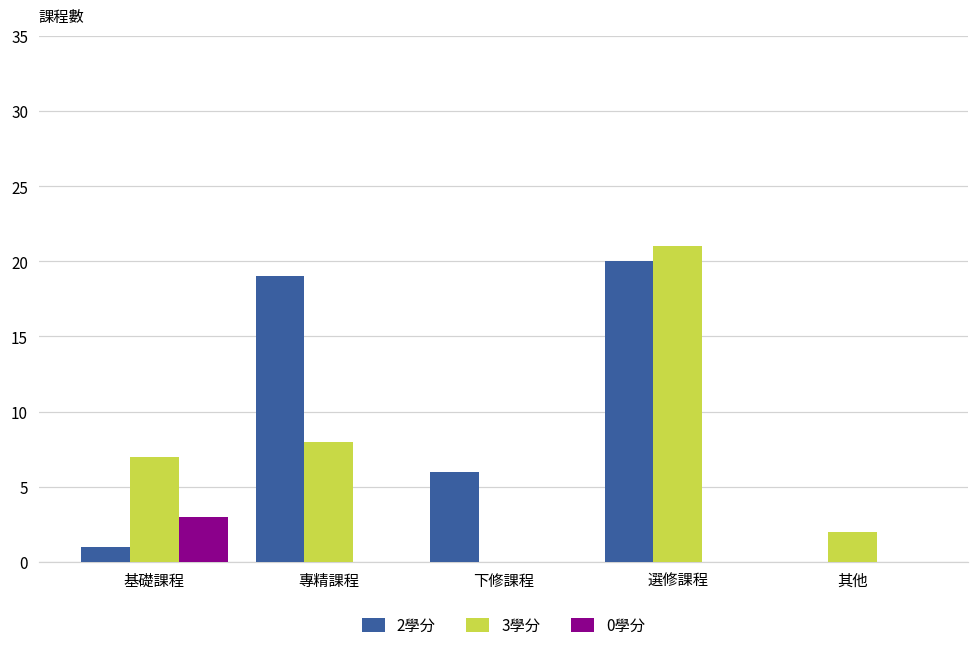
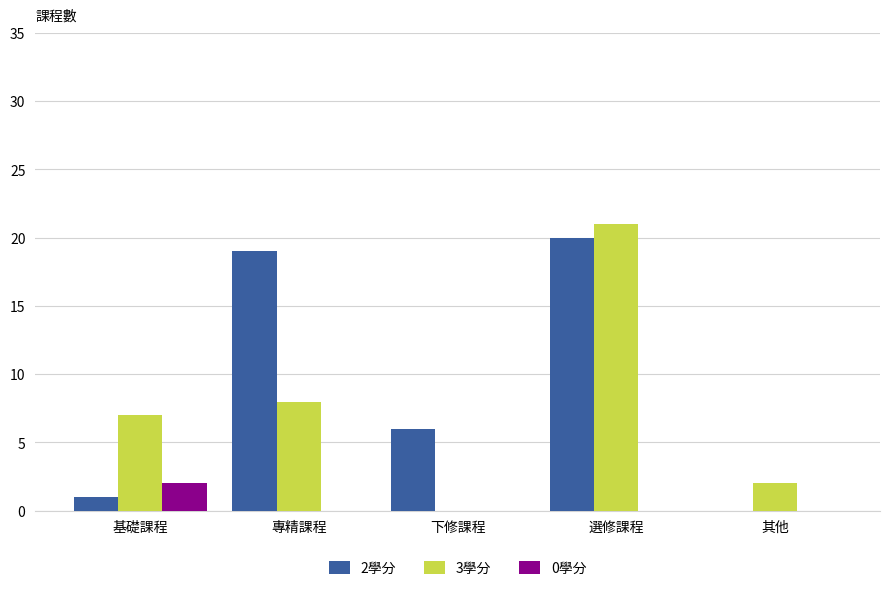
  {
    "2學分": {
      "基礎課程": 1,
      "專精課程": 19,
      "下修課程": 6,
      "選修課程": 20,
      "其他": 0
    },
    "3學分": {
      "基礎課程": 7,
      "專精課程": 8,
      "下修課程": 0,
      "選修課程": 21,
      "其他": 2
    },
    "0學分": {
-     "基礎課程": 3,
+     "基礎課程": 2,
      "專精課程": 0,
      "下修課程": 0,
      "選修課程": 0,
      "其他": 0
    }
  }
